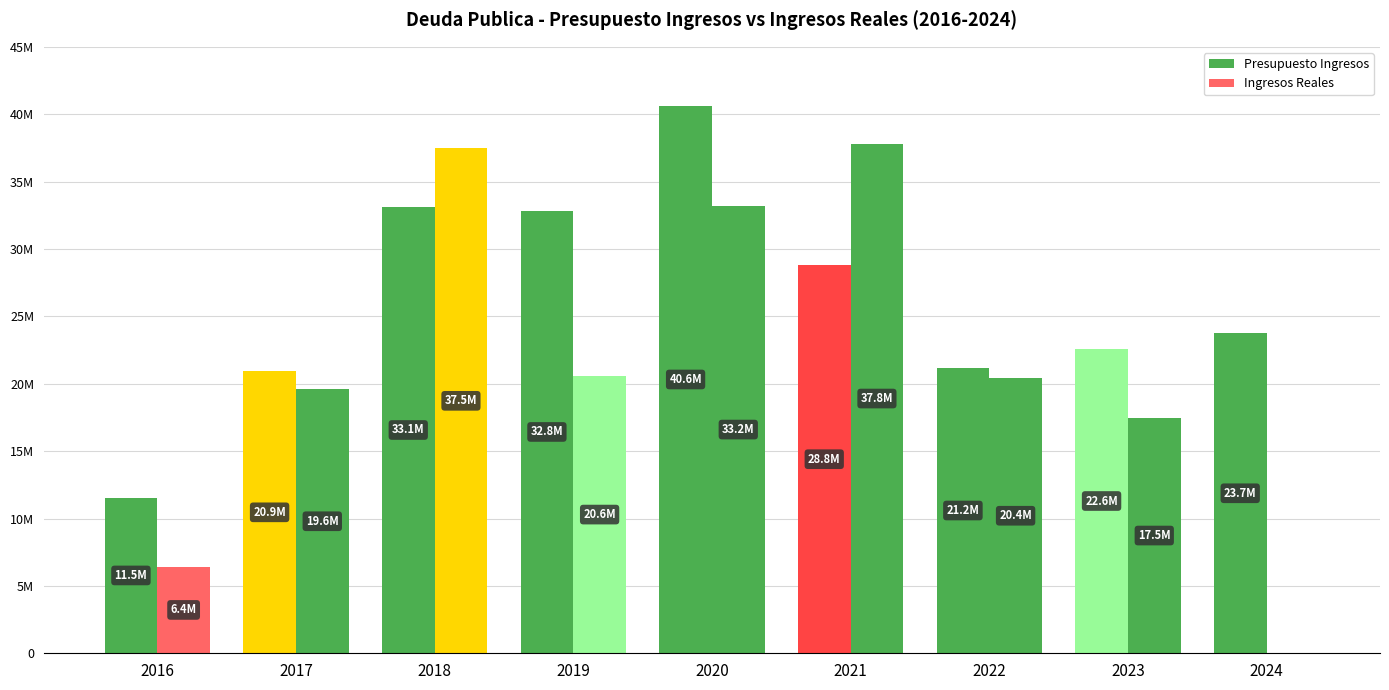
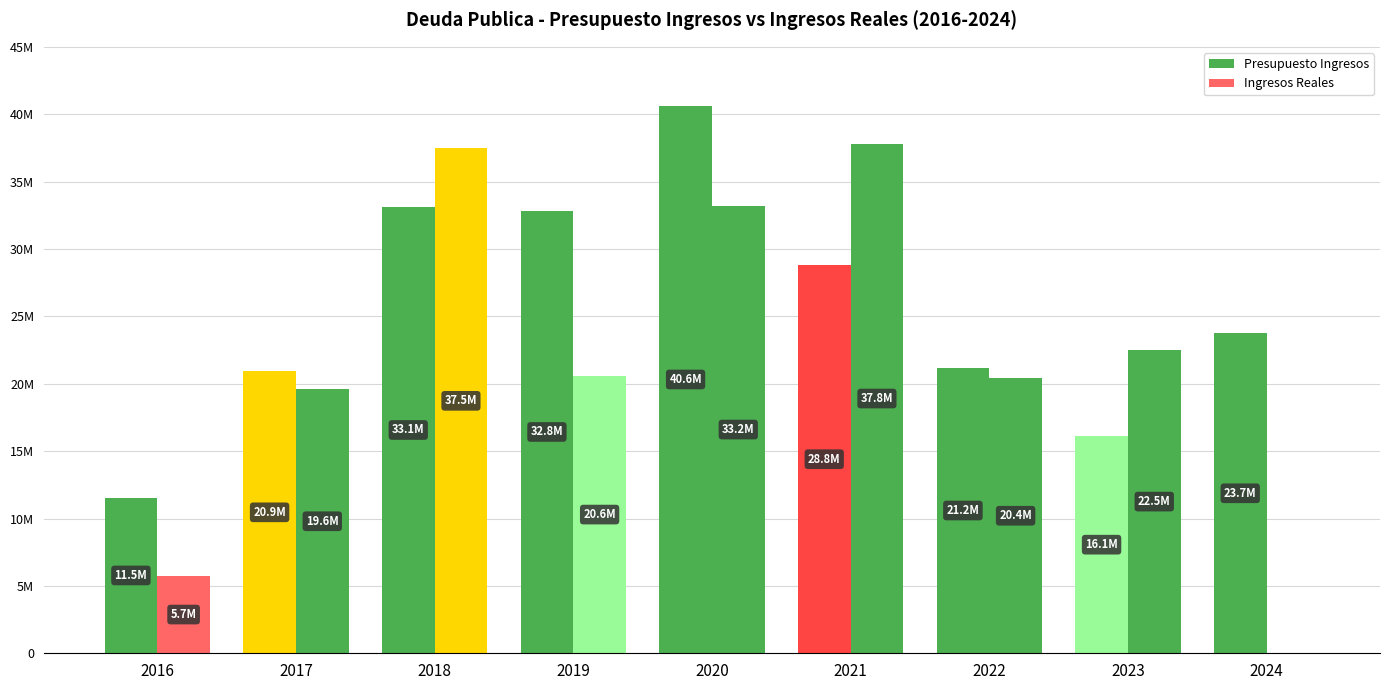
  {
    "Presupuesto Ingresos": {
-     "2023": "22.6M"
+     "2023": "16.1M"
    },
    "Ingresos Reales": {
-     "2016": "6.4M",
-     "2023": "17.5M"
+     "2016": "5.7M",
+     "2023": "22.5M"
    }
  }
